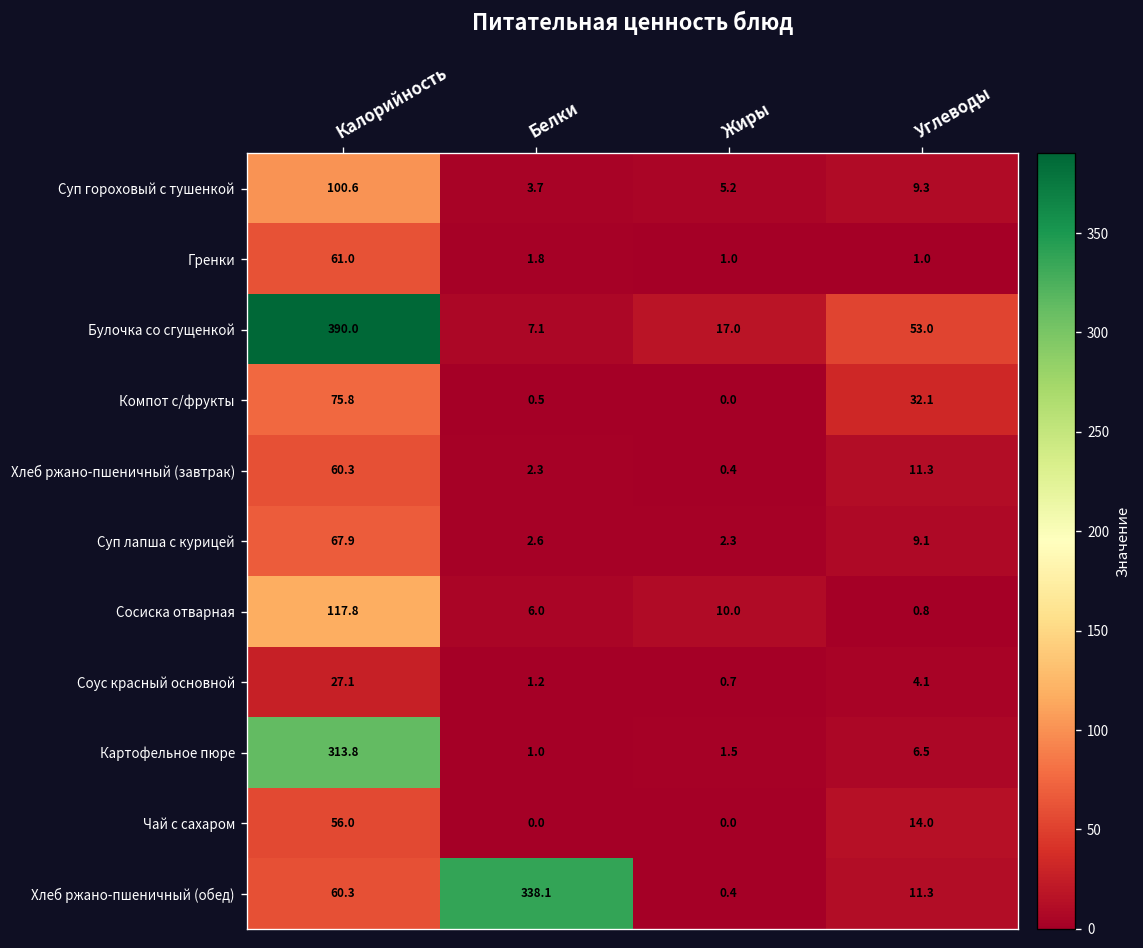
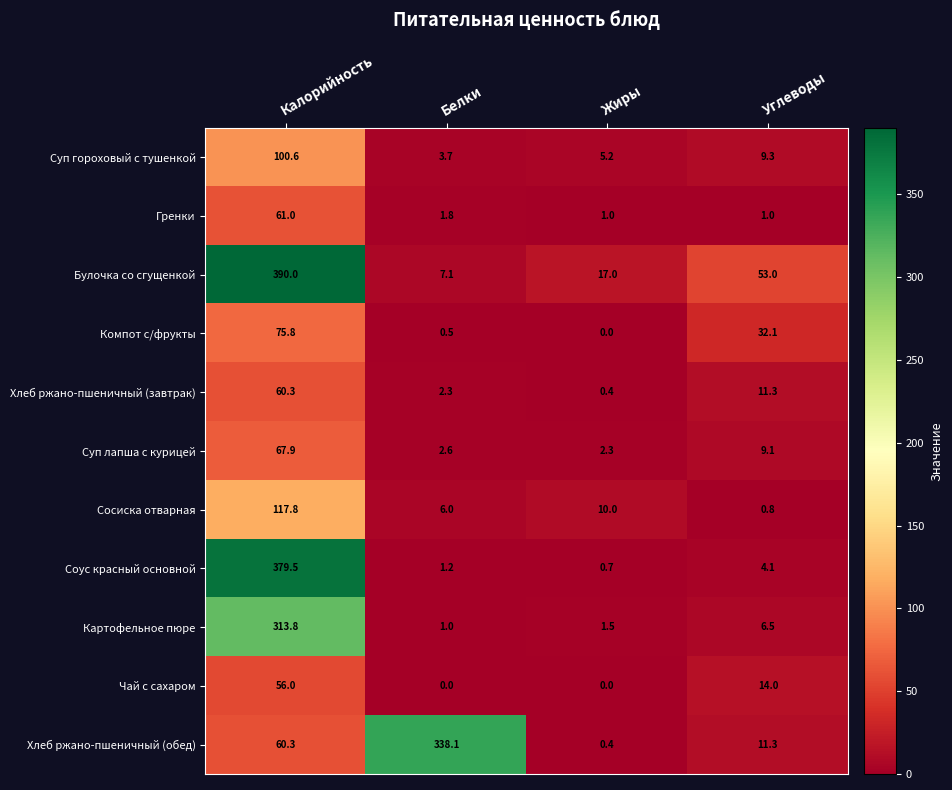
  {
    "Суп гороховый с тушенкой": {
      "Калорийность": 100.6,
      "Белки": 3.7,
      "Жиры": 5.2,
      "Углеводы": 9.3
    },
    "Гренки": {
      "Калорийность": 61.0,
      "Белки": 1.8,
      "Жиры": 1.0,
      "Углеводы": 1.0
    },
    "Булочка со сгущенкой": {
      "Калорийность": 390.0,
      "Белки": 7.1,
      "Жиры": 17.0,
      "Углеводы": 53.0
    },
    "Компот с/фрукты": {
      "Калорийность": 75.8,
      "Белки": 0.5,
      "Жиры": 0.0,
      "Углеводы": 32.1
    },
    "Хлеб ржано-пшеничный (завтрак)": {
      "Калорийность": 60.3,
      "Белки": 2.3,
      "Жиры": 0.4,
      "Углеводы": 11.3
    },
    "Суп лапша с курицей": {
      "Калорийность": 67.9,
      "Белки": 2.6,
      "Жиры": 2.3,
      "Углеводы": 9.1
    },
    "Сосиска отварная": {
      "Калорийность": 117.8,
      "Белки": 6.0,
      "Жиры": 10.0,
      "Углеводы": 0.8
    },
    "Соус красный основной": {
-     "Калорийность": 27.1,
+     "Калорийность": 379.5,
      "Белки": 1.2,
      "Жиры": 0.7,
      "Углеводы": 4.1
    },
    "Картофельное пюре": {
      "Калорийность": 313.8,
      "Белки": 1.0,
      "Жиры": 1.5,
      "Углеводы": 6.5
    },
    "Чай с сахаром": {
      "Калорийность": 56.0,
      "Белки": 0.0,
      "Жиры": 0.0,
      "Углеводы": 14.0
    },
    "Хлеб ржано-пшеничный (обед)": {
      "Калорийность": 60.3,
      "Белки": 338.1,
      "Жиры": 0.4,
      "Углеводы": 11.3
    }
  }
